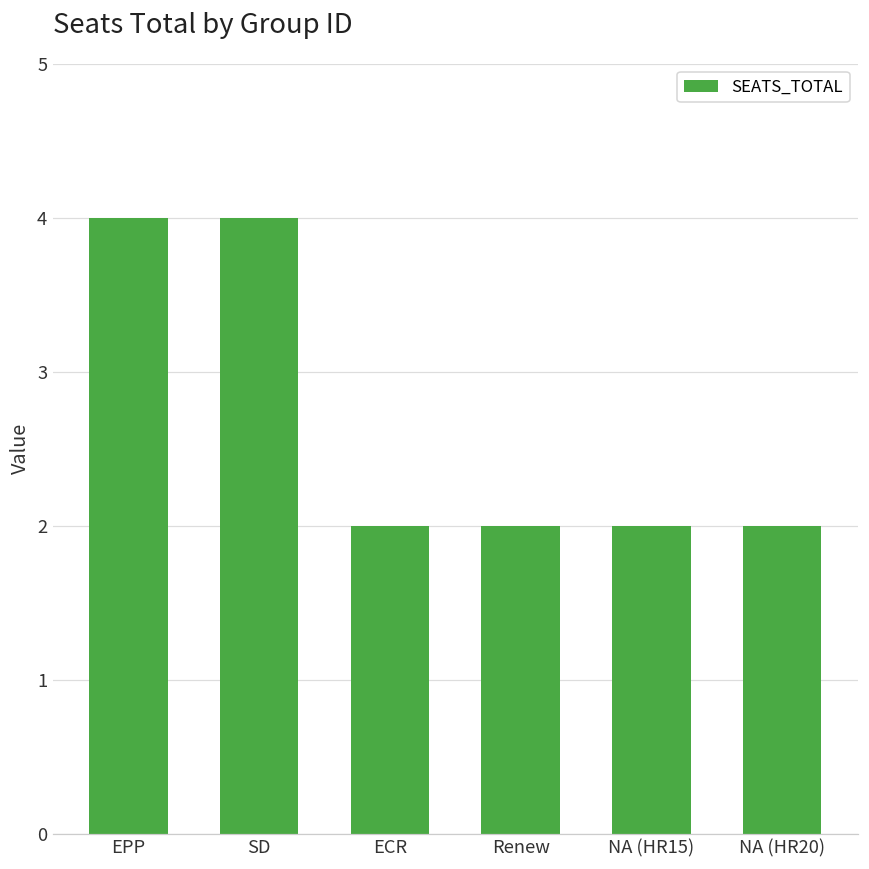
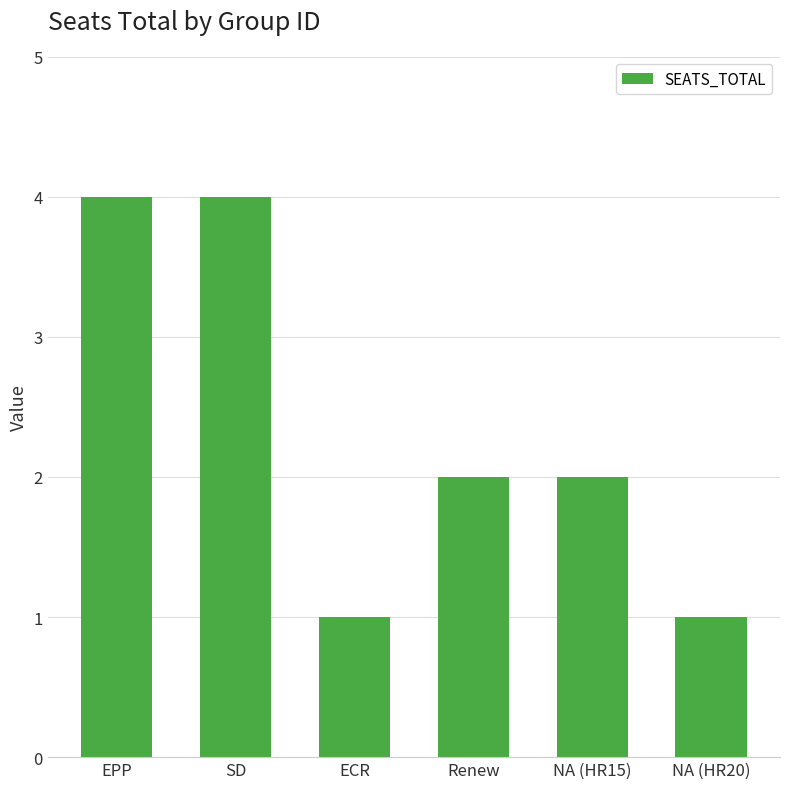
  {
    "EPP": 4,
    "SD": 4,
-   "ECR": 2,
+   "ECR": 1,
    "Renew": 2,
    "NA (HR15)": 2,
-   "NA (HR20)": 2
+   "NA (HR20)": 1
  }
